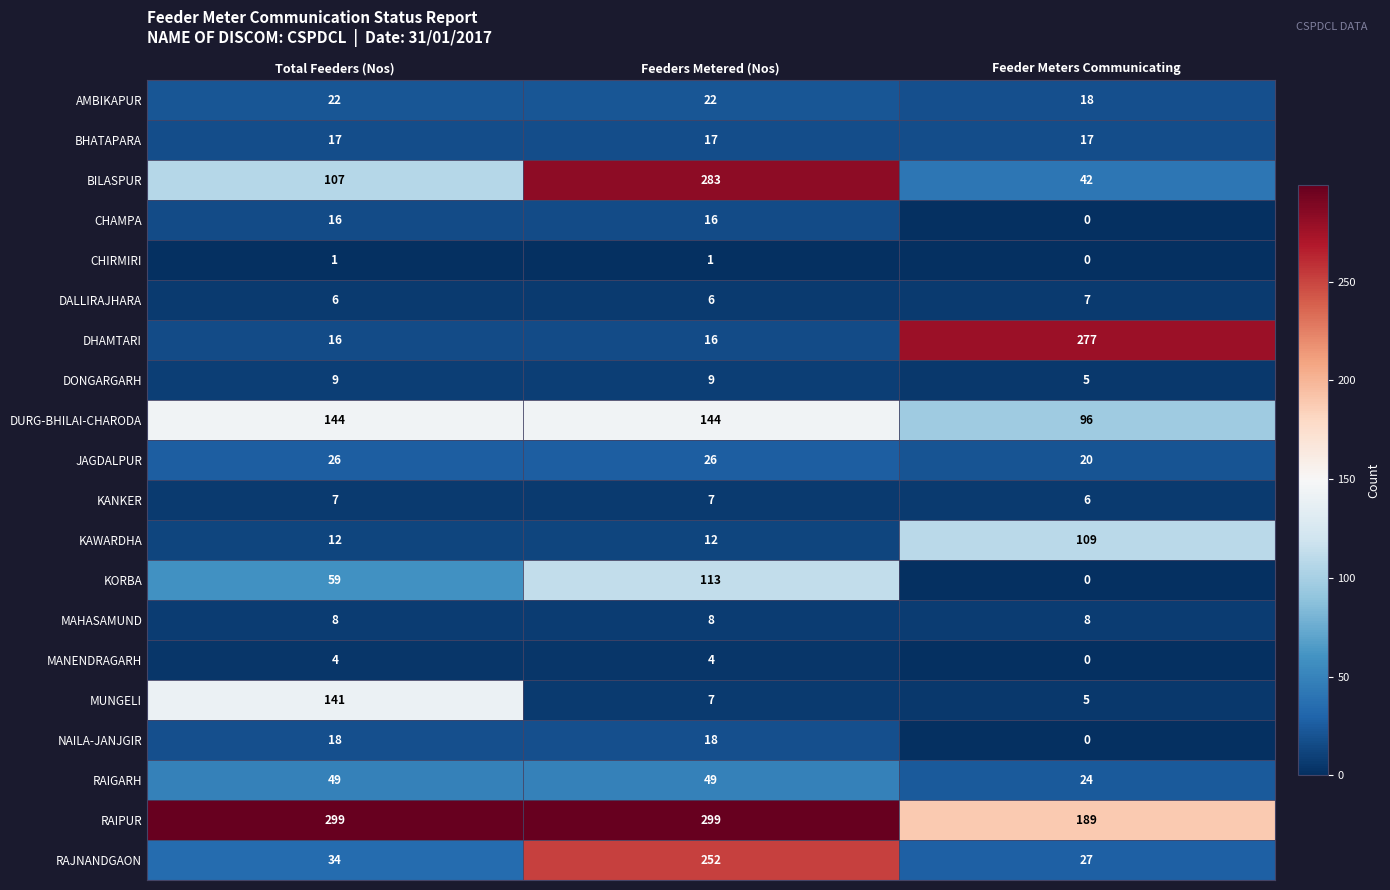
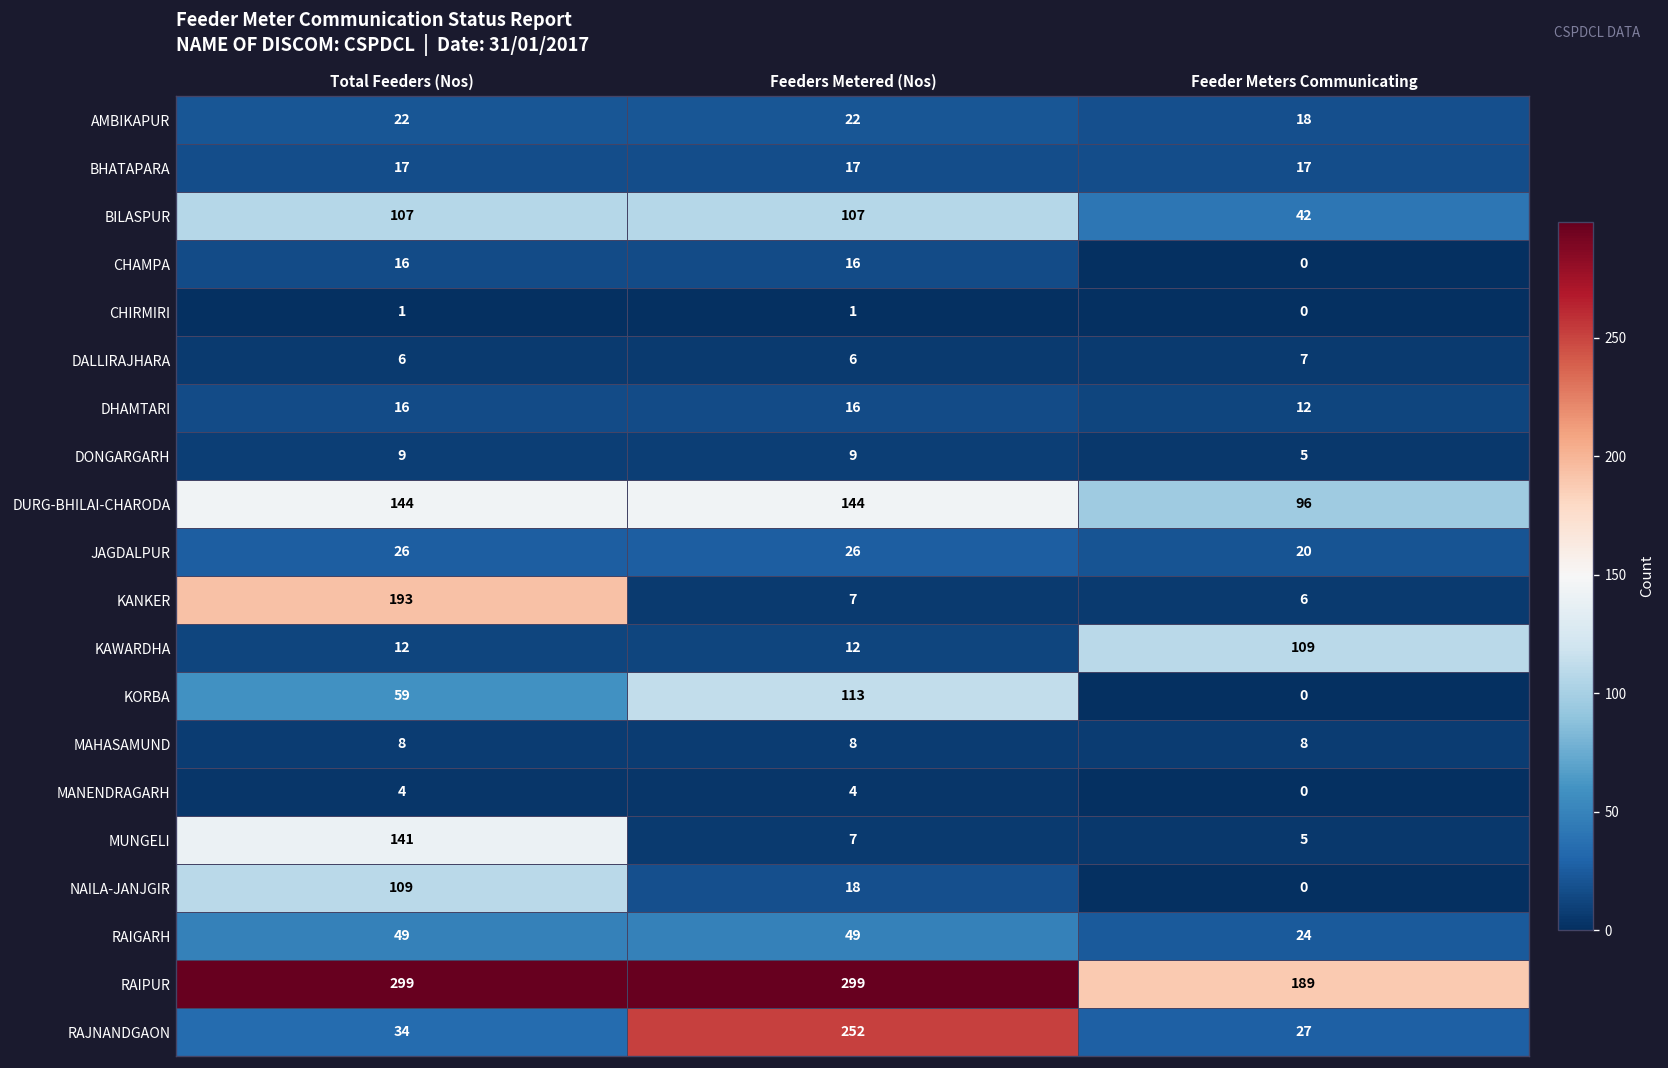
  {
    "AMBIKAPUR": {
      "Total Feeders (Nos)": 22,
      "Feeders Metered (Nos)": 22,
      "Feeder Meters Communicating": 18
    },
    "BHATAPARA": {
      "Total Feeders (Nos)": 17,
      "Feeders Metered (Nos)": 17,
      "Feeder Meters Communicating": 17
    },
    "BILASPUR": {
      "Total Feeders (Nos)": 107,
-     "Feeders Metered (Nos)": 283,
+     "Feeders Metered (Nos)": 107,
      "Feeder Meters Communicating": 42
    },
    "CHAMPA": {
      "Total Feeders (Nos)": 16,
      "Feeders Metered (Nos)": 16,
      "Feeder Meters Communicating": 0
    },
    "CHIRMIRI": {
      "Total Feeders (Nos)": 1,
      "Feeders Metered (Nos)": 1,
      "Feeder Meters Communicating": 0
    },
    "DALLIRAJHARA": {
      "Total Feeders (Nos)": 6,
      "Feeders Metered (Nos)": 6,
      "Feeder Meters Communicating": 7
    },
    "DHAMTARI": {
      "Total Feeders (Nos)": 16,
      "Feeders Metered (Nos)": 16,
-     "Feeder Meters Communicating": 277
+     "Feeder Meters Communicating": 12
    },
    "DONGARGARH": {
      "Total Feeders (Nos)": 9,
      "Feeders Metered (Nos)": 9,
      "Feeder Meters Communicating": 5
    },
    "DURG-BHILAI-CHARODA": {
      "Total Feeders (Nos)": 144,
      "Feeders Metered (Nos)": 144,
      "Feeder Meters Communicating": 96
    },
    "JAGDALPUR": {
      "Total Feeders (Nos)": 26,
      "Feeders Metered (Nos)": 26,
      "Feeder Meters Communicating": 20
    },
    "KANKER": {
-     "Total Feeders (Nos)": 7,
+     "Total Feeders (Nos)": 193,
      "Feeders Metered (Nos)": 7,
      "Feeder Meters Communicating": 6
    },
    "KAWARDHA": {
      "Total Feeders (Nos)": 12,
      "Feeders Metered (Nos)": 12,
      "Feeder Meters Communicating": 109
    },
    "KORBA": {
      "Total Feeders (Nos)": 59,
      "Feeders Metered (Nos)": 113,
      "Feeder Meters Communicating": 0
    },
    "MAHASAMUND": {
      "Total Feeders (Nos)": 8,
      "Feeders Metered (Nos)": 8,
      "Feeder Meters Communicating": 8
    },
    "MANENDRAGARH": {
      "Total Feeders (Nos)": 4,
      "Feeders Metered (Nos)": 4,
      "Feeder Meters Communicating": 0
    },
    "MUNGELI": {
      "Total Feeders (Nos)": 141,
      "Feeders Metered (Nos)": 7,
      "Feeder Meters Communicating": 5
    },
    "NAILA-JANJGIR": {
-     "Total Feeders (Nos)": 18,
+     "Total Feeders (Nos)": 109,
      "Feeders Metered (Nos)": 18,
      "Feeder Meters Communicating": 0
    },
    "RAIGARH": {
      "Total Feeders (Nos)": 49,
      "Feeders Metered (Nos)": 49,
      "Feeder Meters Communicating": 24
    },
    "RAIPUR": {
      "Total Feeders (Nos)": 299,
      "Feeders Metered (Nos)": 299,
      "Feeder Meters Communicating": 189
    },
    "RAJNANDGAON": {
      "Total Feeders (Nos)": 34,
      "Feeders Metered (Nos)": 252,
      "Feeder Meters Communicating": 27
    }
  }
